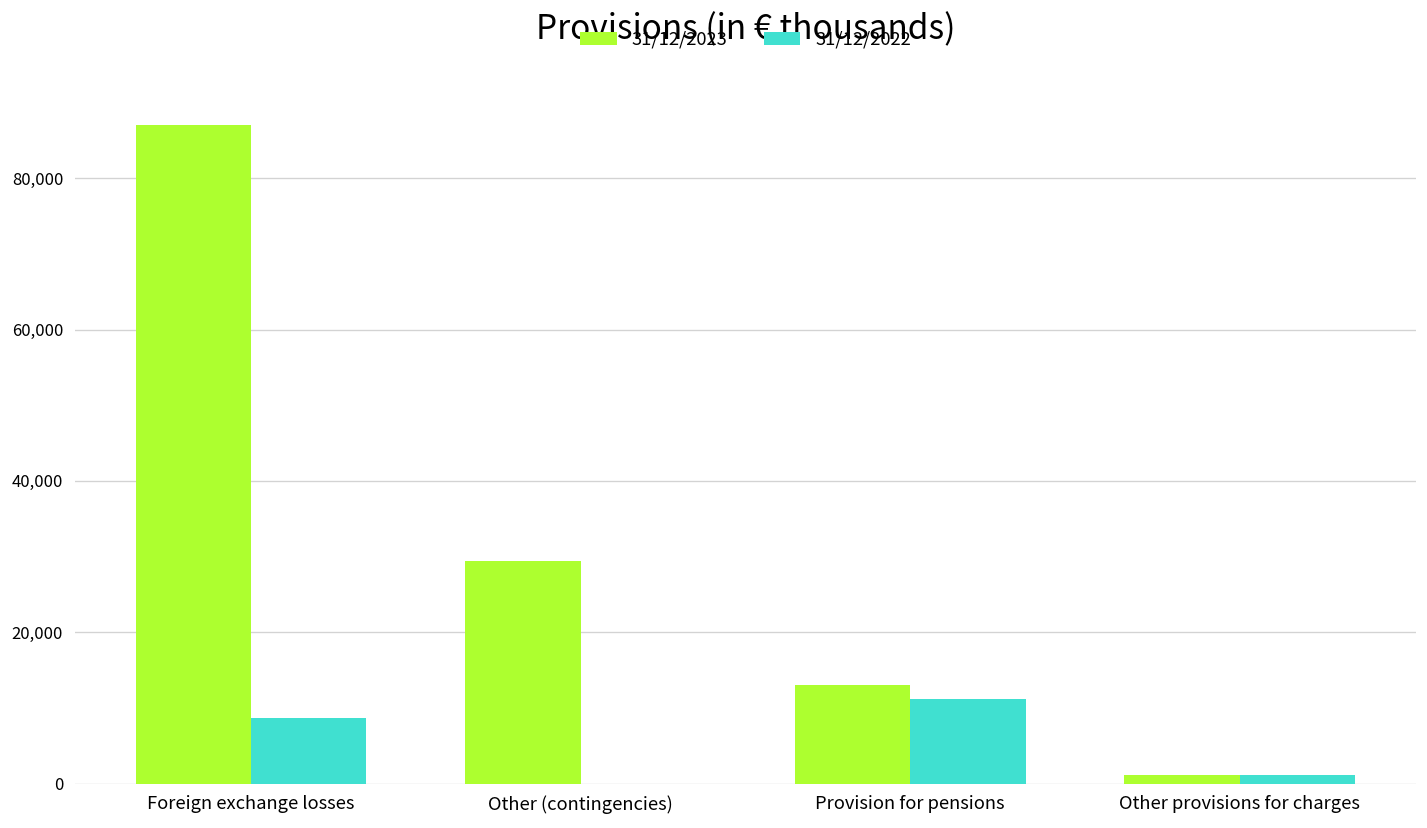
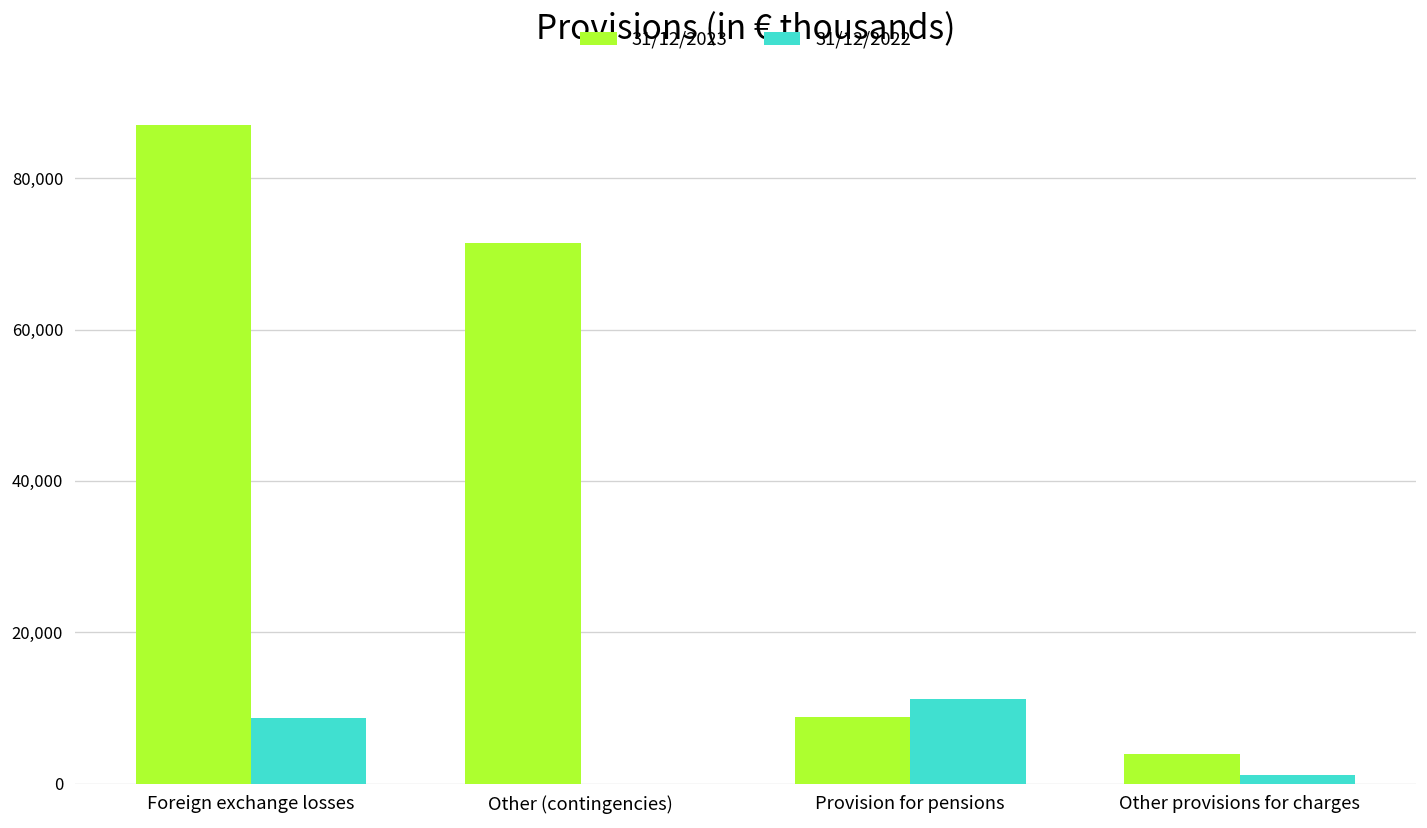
  {
    "31/12/2023": {
      "Foreign exchange losses": "87,000",
-     "Other (contingencies)": "29,000",
-     "Provision for pensions": "13,000",
-     "Other provisions for charges": "1,000"
+     "Other (contingencies)": "71,000",
+     "Provision for pensions": "9,000",
+     "Other provisions for charges": "4,000"
    },
    "31/12/2022": {
      "Foreign exchange losses": "9,000",
      "Other (contingencies)": "0",
      "Provision for pensions": "11,000",
      "Other provisions for charges": "1,000"
    }
  }
